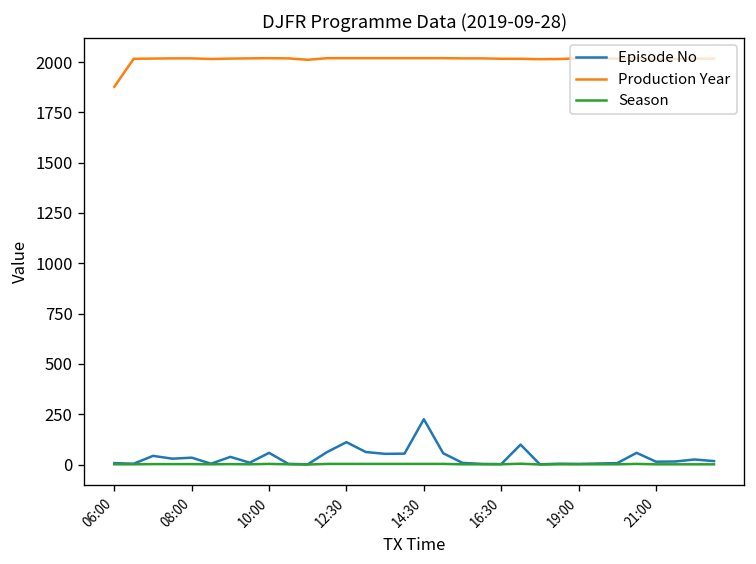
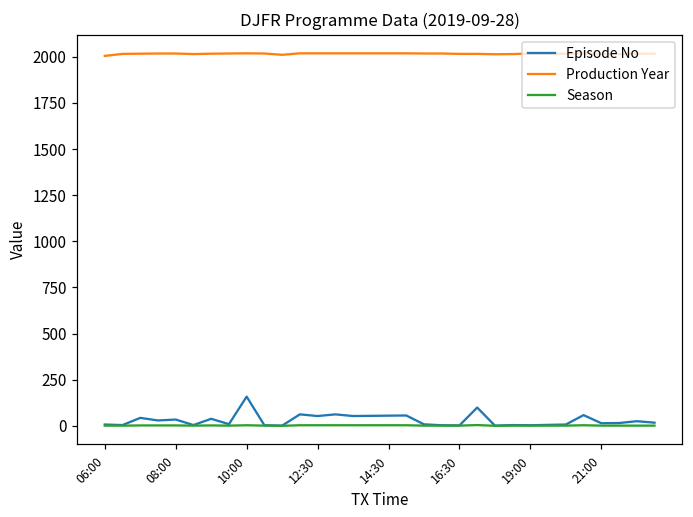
  {
    "Episode No": {
      "08:00": 30,
-     "10:00": 60,
-     "12:30": 110,
-     "14:30": 230
+     "10:00": 160,
+     "12:30": 50,
+     "14:30": 60
    },
    "Production Year": {
-     "06:00": 1880,
+     "06:00": 2010,
      "08:00": 2020,
      "10:00": 2020,
      "12:30": 2020,
      "14:30": 2020,
      "16:30": 2020
    },
    "Season": {
      "08:00": 0,
      "10:00": 0,
      "12:30": 0,
      "14:30": 0
    }
  }
